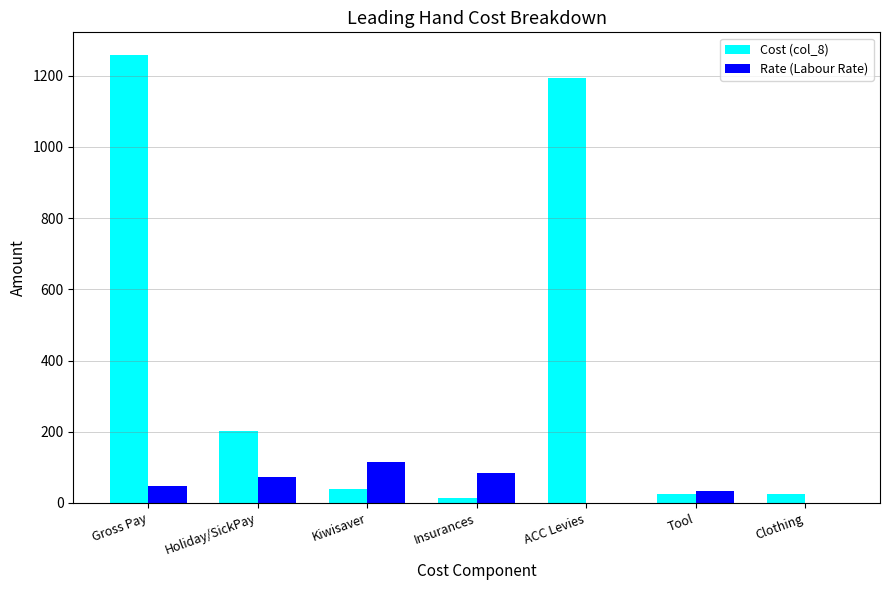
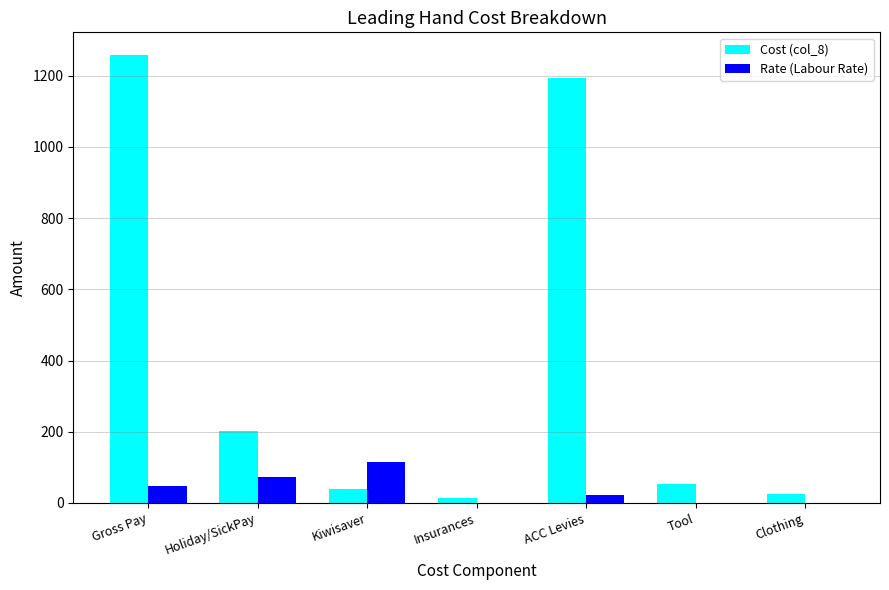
  {
    "Cost (col_8)": {
      "Gross Pay": 1260,
      "Holiday/SickPay": 200,
      "Kiwisaver": 40,
      "Insurances": 10,
      "ACC Levies": 1190,
-     "Tool": 20,
+     "Tool": 50,
      "Clothing": 20
    },
    "Rate (Labour Rate)": {
      "Gross Pay": 50,
      "Holiday/SickPay": 70,
      "Kiwisaver": 110,
-     "Insurances": 80,
-     "ACC Levies": 0,
-     "Tool": 30
+     "Insurances": 0,
+     "ACC Levies": 20,
+     "Tool": 0
    }
  }
